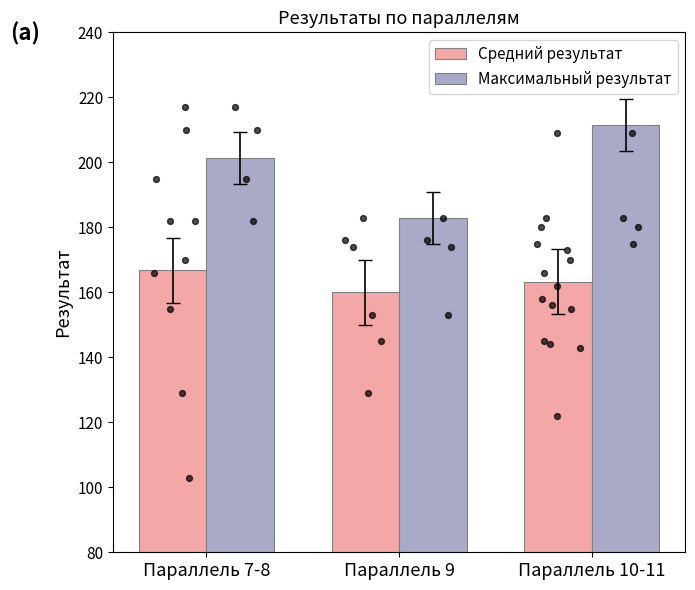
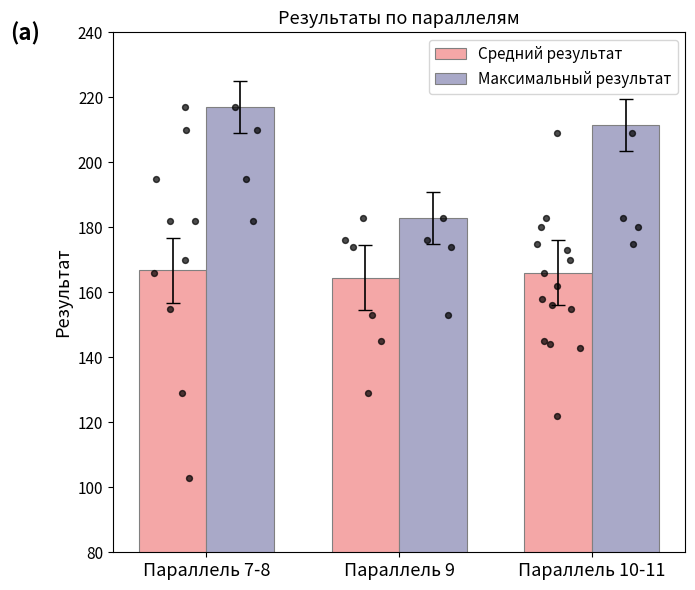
  {
    "Средний результат": {
      "Параллель 7-8": 167,
-     "Параллель 9": 160,
-     "Параллель 10-11": 163
+     "Параллель 9": 165,
+     "Параллель 10-11": 166
    },
    "Максимальный результат": {
-     "Параллель 7-8": 201,
+     "Параллель 7-8": 217,
      "Параллель 9": 183,
      "Параллель 10-11": 212
    }
  }
